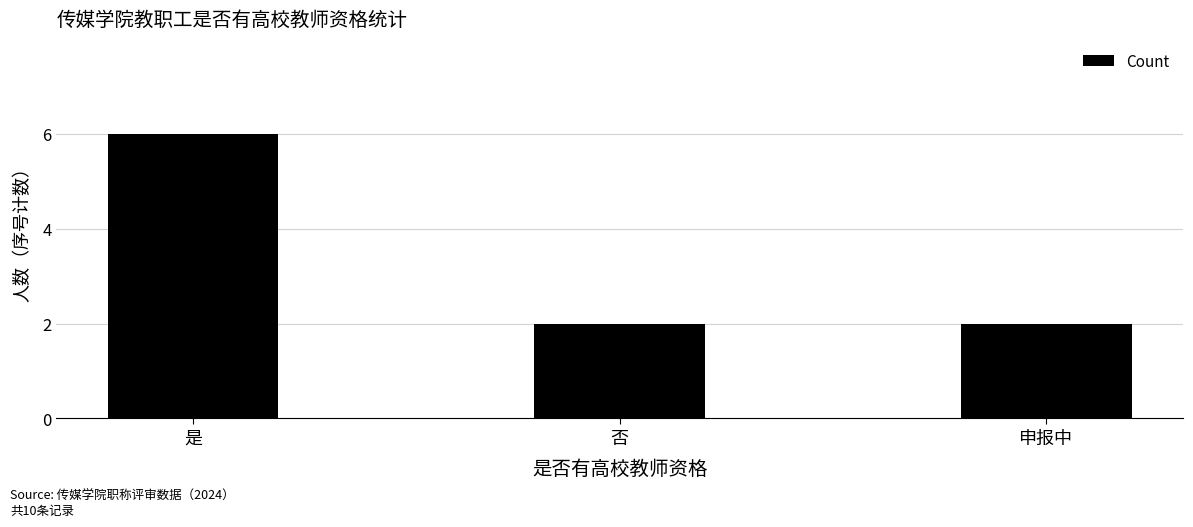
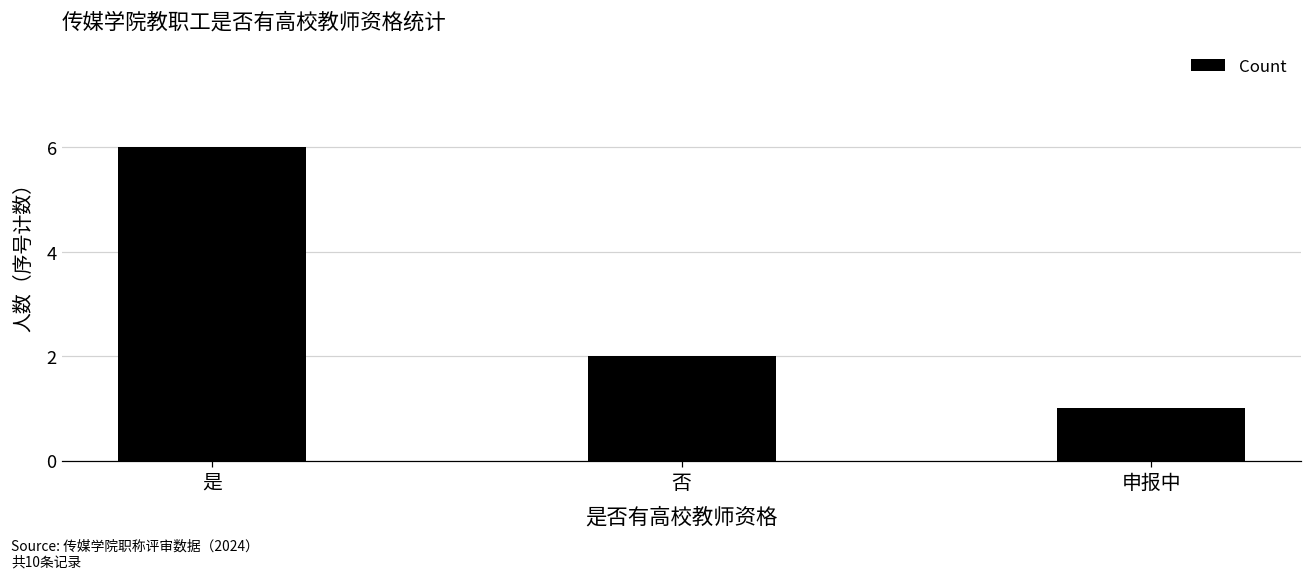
  {
    "是": 6,
    "否": 2,
-   "申报中": 2
+   "申报中": 1
  }
